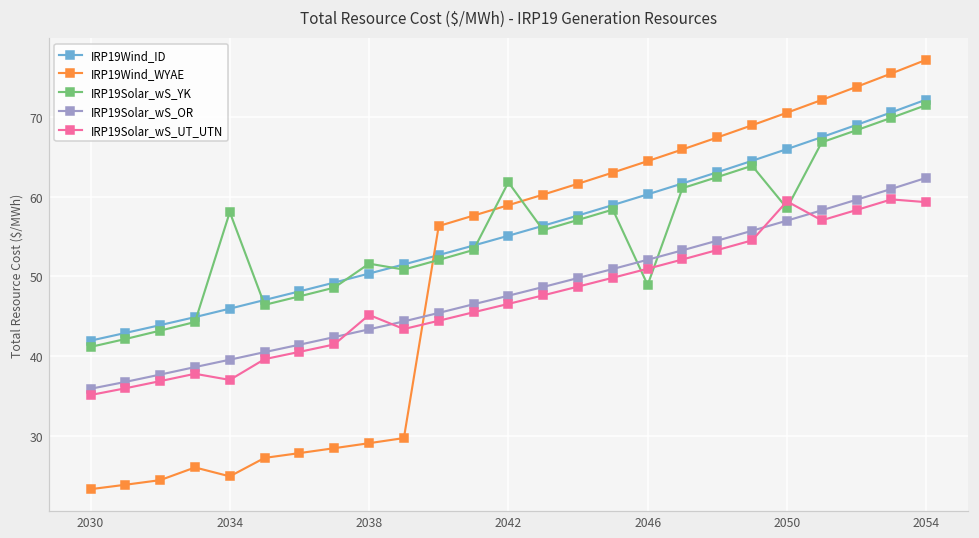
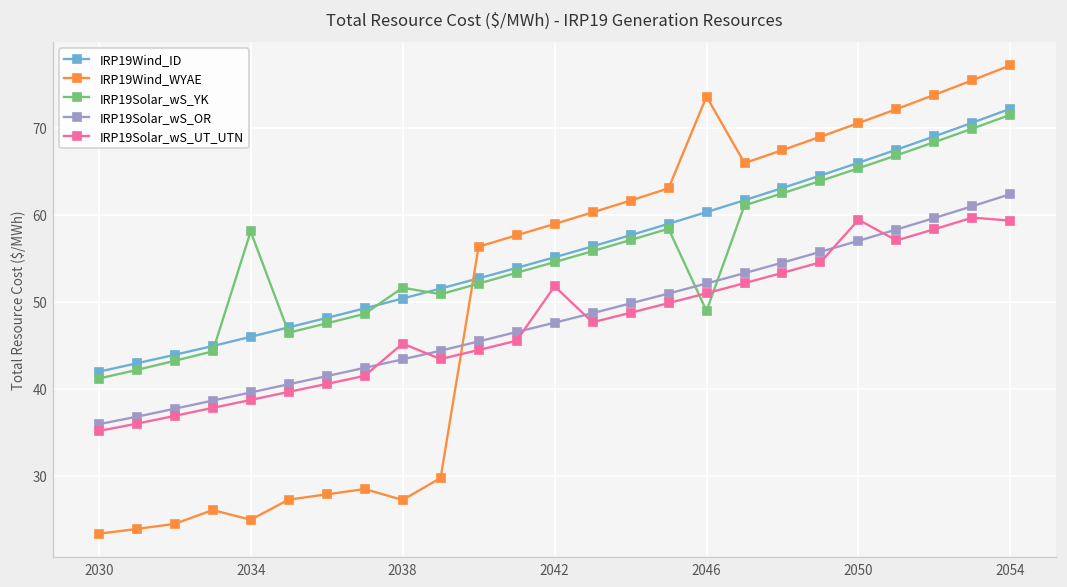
  {
    "IRP19Wind_WYAE": {
      "2030": 23,
      "2034": 25,
-     "2038": 29,
+     "2038": 27,
      "2042": 59,
-     "2046": 64,
+     "2046": 74,
      "2050": 71,
      "2054": 77
    },
    "IRP19Solar_wS_YK": {
      "2030": 41,
      "2034": 58,
      "2038": 52,
-     "2042": 62,
+     "2042": 55,
      "2046": 49,
-     "2050": 59,
+     "2050": 65,
      "2054": 71
    },
    "IRP19Solar_wS_UT_UTN": {
      "2030": 35,
-     "2034": 37,
+     "2034": 39,
      "2038": 45,
-     "2042": 47,
+     "2042": 52,
      "2046": 51,
      "2050": 59,
      "2054": 59
    }
  }
